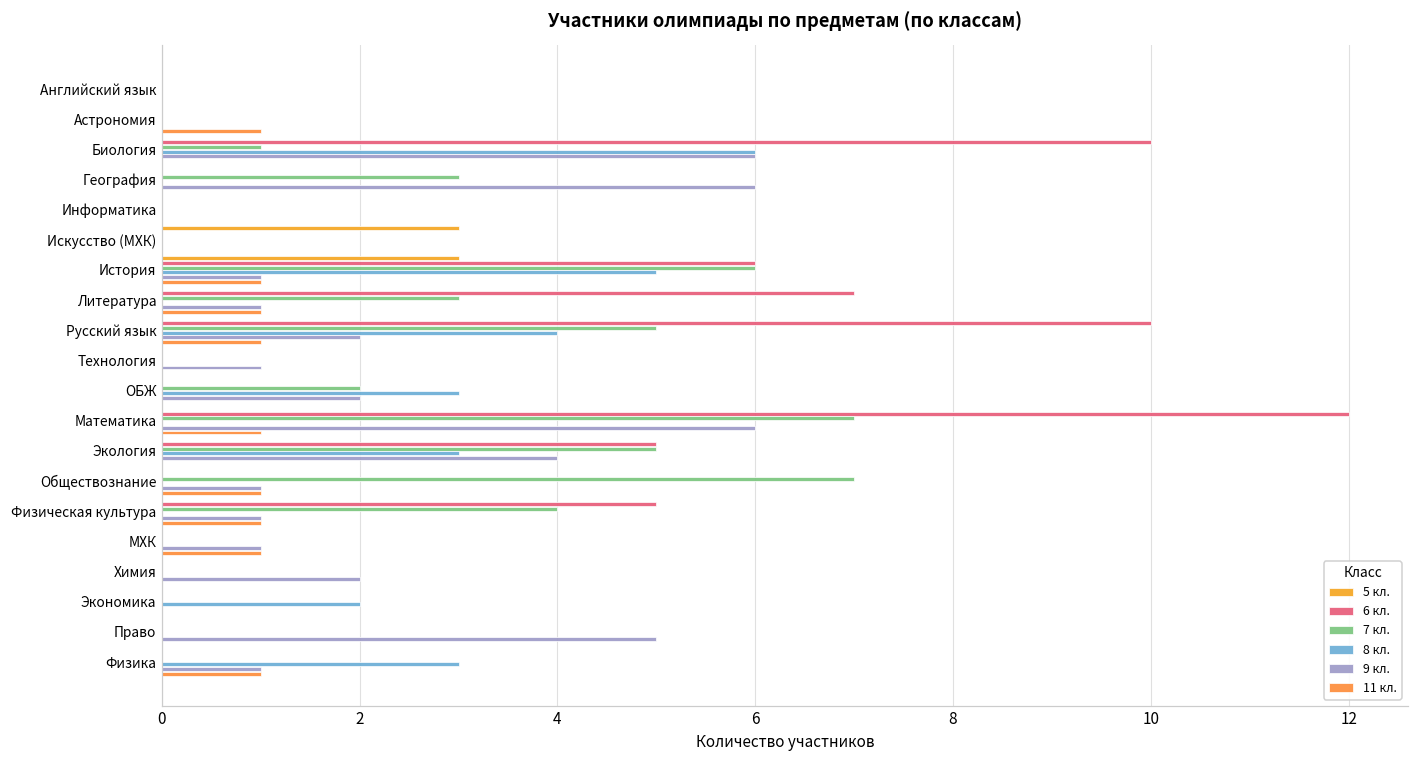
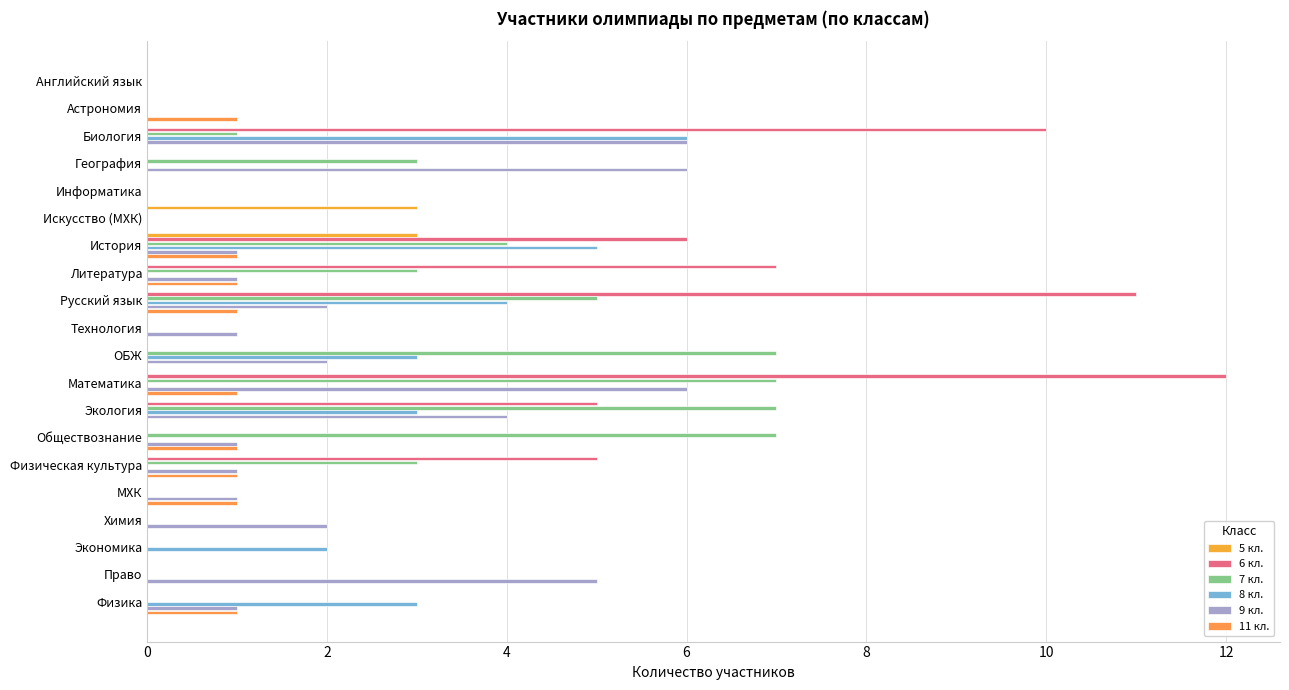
  {
    "6 кл.": {
      "Английский язык": 0,
      "Астрономия": 0,
      "Биология": 10,
      "География": 0,
      "Информатика": 0,
      "Искусство (МХК)": 0,
      "История": 6,
      "Литература": 7,
-     "Русский язык": 10,
+     "Русский язык": 11,
      "Технология": 0,
      "ОБЖ": 0,
      "Математика": 12,
      "Экология": 5,
      "Обществознание": 0,
      "Физическая культура": 5,
      "МХК": 0,
      "Химия": 0,
      "Экономика": 0,
      "Право": 0,
      "Физика": 0
    },
    "7 кл.": {
      "Английский язык": 0,
      "Астрономия": 0,
      "Биология": 1,
      "География": 3,
      "Информатика": 0,
      "Искусство (МХК)": 0,
-     "История": 6,
+     "История": 4,
      "Литература": 3,
      "Русский язык": 5,
      "Технология": 0,
-     "ОБЖ": 2,
+     "ОБЖ": 7,
      "Математика": 7,
-     "Экология": 5,
+     "Экология": 7,
      "Обществознание": 7,
-     "Физическая культура": 4,
+     "Физическая культура": 3,
      "МХК": 0,
      "Химия": 0,
      "Экономика": 0,
      "Право": 0,
      "Физика": 0
    }
  }
